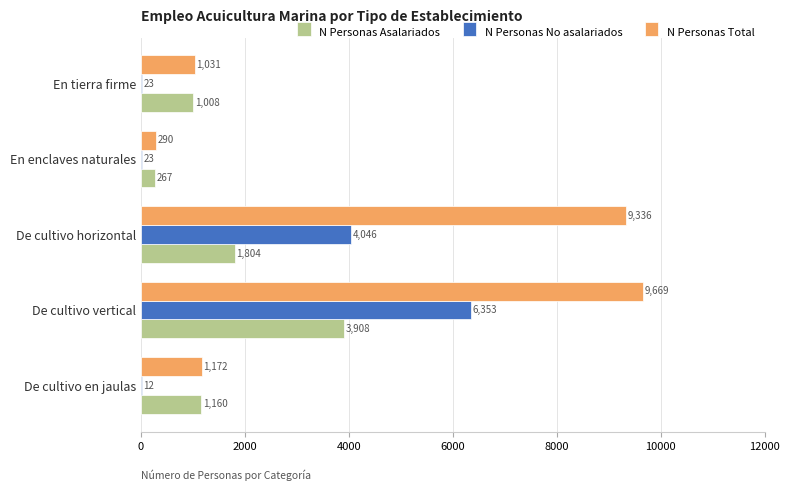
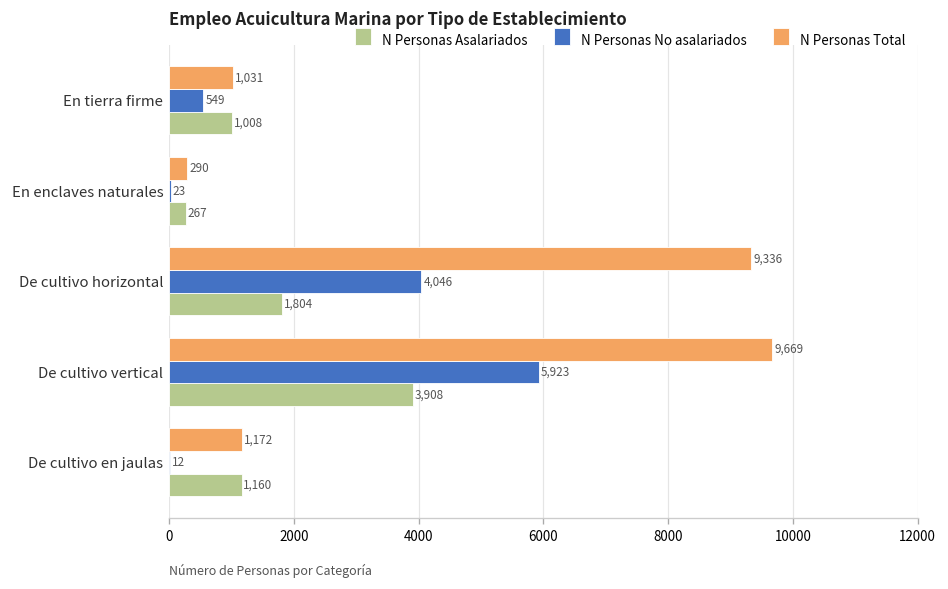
  {
    "N Personas Asalariados": {
      "En tierra firme": "1,008",
      "En enclaves naturales": "267",
      "De cultivo horizontal": "1,804",
      "De cultivo vertical": "3,908",
      "De cultivo en jaulas": "1,160"
    },
    "N Personas No asalariados": {
-     "En tierra firme": "23",
+     "En tierra firme": "549",
      "En enclaves naturales": "23",
      "De cultivo horizontal": "4,046",
-     "De cultivo vertical": "6,353",
+     "De cultivo vertical": "5,923",
      "De cultivo en jaulas": "12"
    },
    "N Personas Total": {
      "En tierra firme": "1,031",
      "En enclaves naturales": "290",
      "De cultivo horizontal": "9,336",
      "De cultivo vertical": "9,669",
      "De cultivo en jaulas": "1,172"
    }
  }
